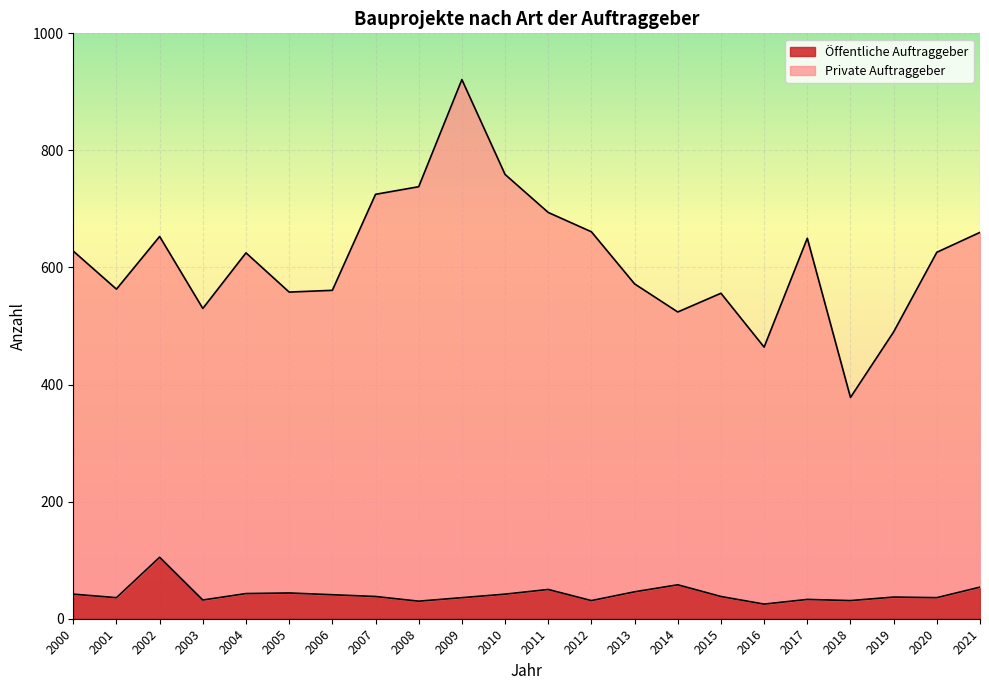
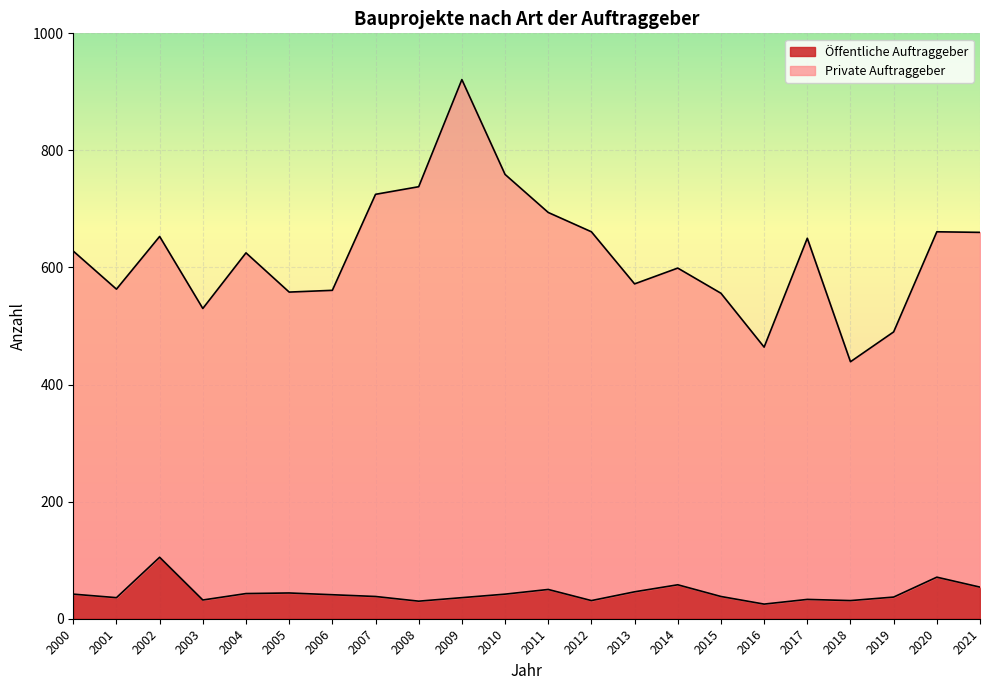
  {
    "Öffentliche Auftraggeber": {
      "2000": 40,
      "2001": 40,
      "2002": 110,
      "2003": 30,
      "2004": 40,
      "2005": 40,
      "2006": 40,
      "2007": 40,
      "2008": 30,
      "2009": 40,
      "2010": 40,
      "2011": 50,
      "2012": 30,
      "2013": 50,
      "2014": 60,
      "2015": 40,
      "2016": 30,
      "2017": 30,
      "2018": 30,
      "2019": 40,
-     "2020": 40,
+     "2020": 70,
      "2021": 50
    },
    "Private Auftraggeber": {
      "2000": 590,
      "2001": 530,
      "2002": 550,
      "2003": 500,
      "2004": 580,
      "2005": 510,
      "2006": 520,
      "2007": 690,
      "2008": 710,
      "2009": 890,
      "2010": 720,
      "2011": 640,
      "2012": 630,
      "2013": 530,
-     "2014": 470,
+     "2014": 540,
      "2015": 520,
      "2016": 440,
      "2017": 620,
-     "2018": 350,
+     "2018": 410,
      "2019": 450,
      "2020": 590,
      "2021": 610
    }
  }
